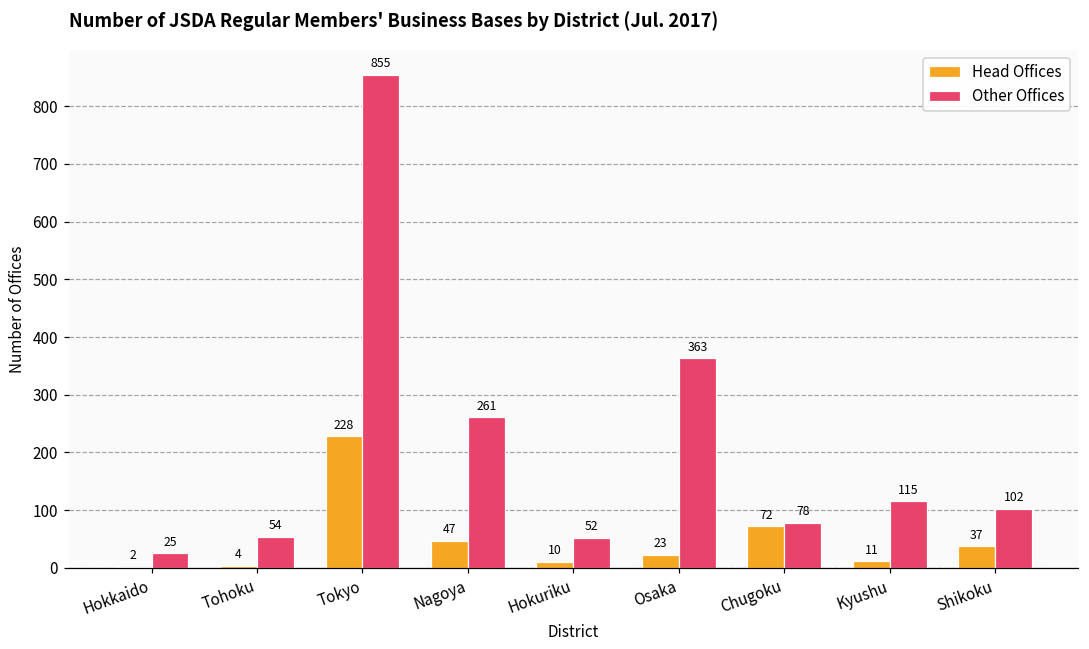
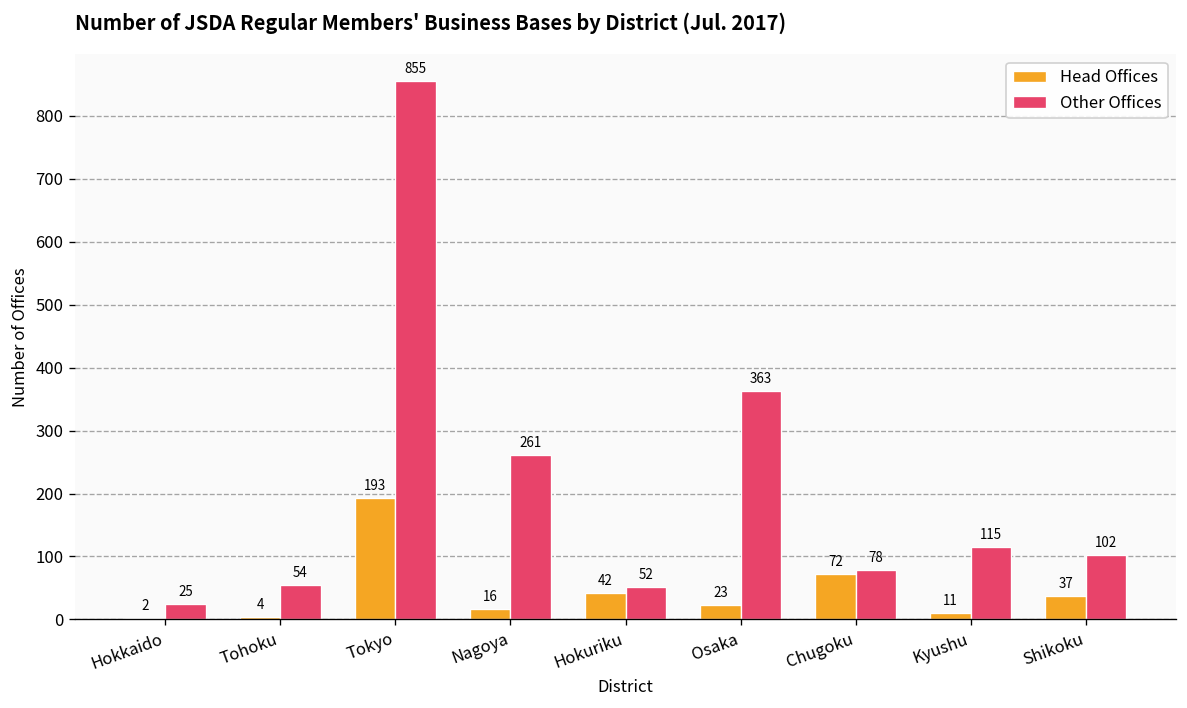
  {
    "Head Offices": {
      "Hokkaido": 2,
      "Tohoku": 4,
-     "Tokyo": 228,
-     "Nagoya": 47,
-     "Hokuriku": 10,
+     "Tokyo": 193,
+     "Nagoya": 16,
+     "Hokuriku": 42,
      "Osaka": 23,
      "Chugoku": 72,
      "Kyushu": 11,
      "Shikoku": 37
    },
    "Other Offices": {
      "Hokkaido": 25,
      "Tohoku": 54,
      "Tokyo": 855,
      "Nagoya": 261,
      "Hokuriku": 52,
      "Osaka": 363,
      "Chugoku": 78,
      "Kyushu": 115,
      "Shikoku": 102
    }
  }
